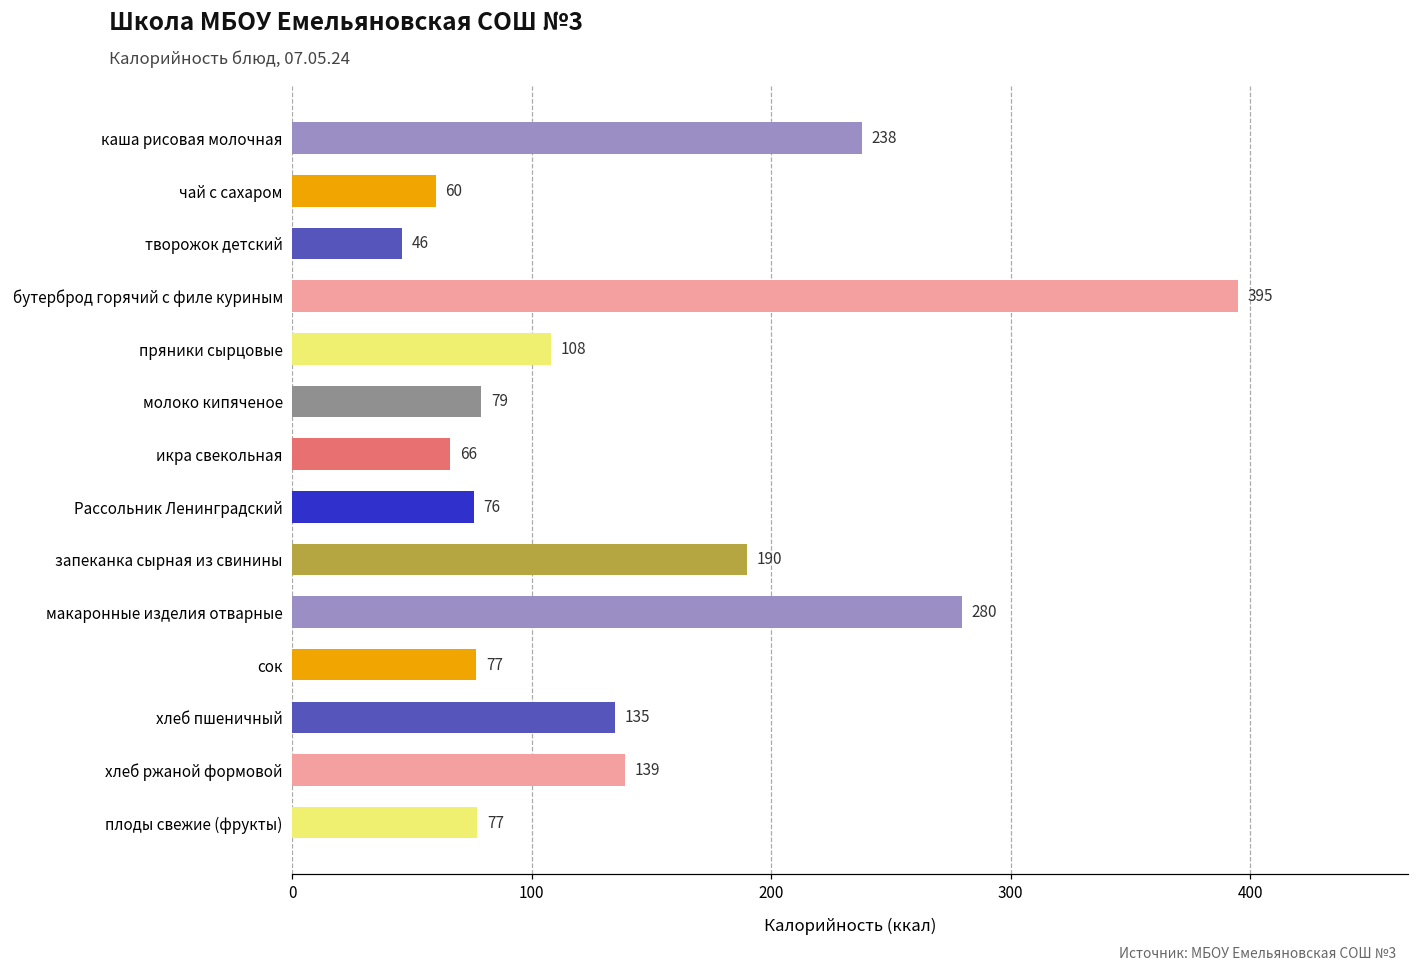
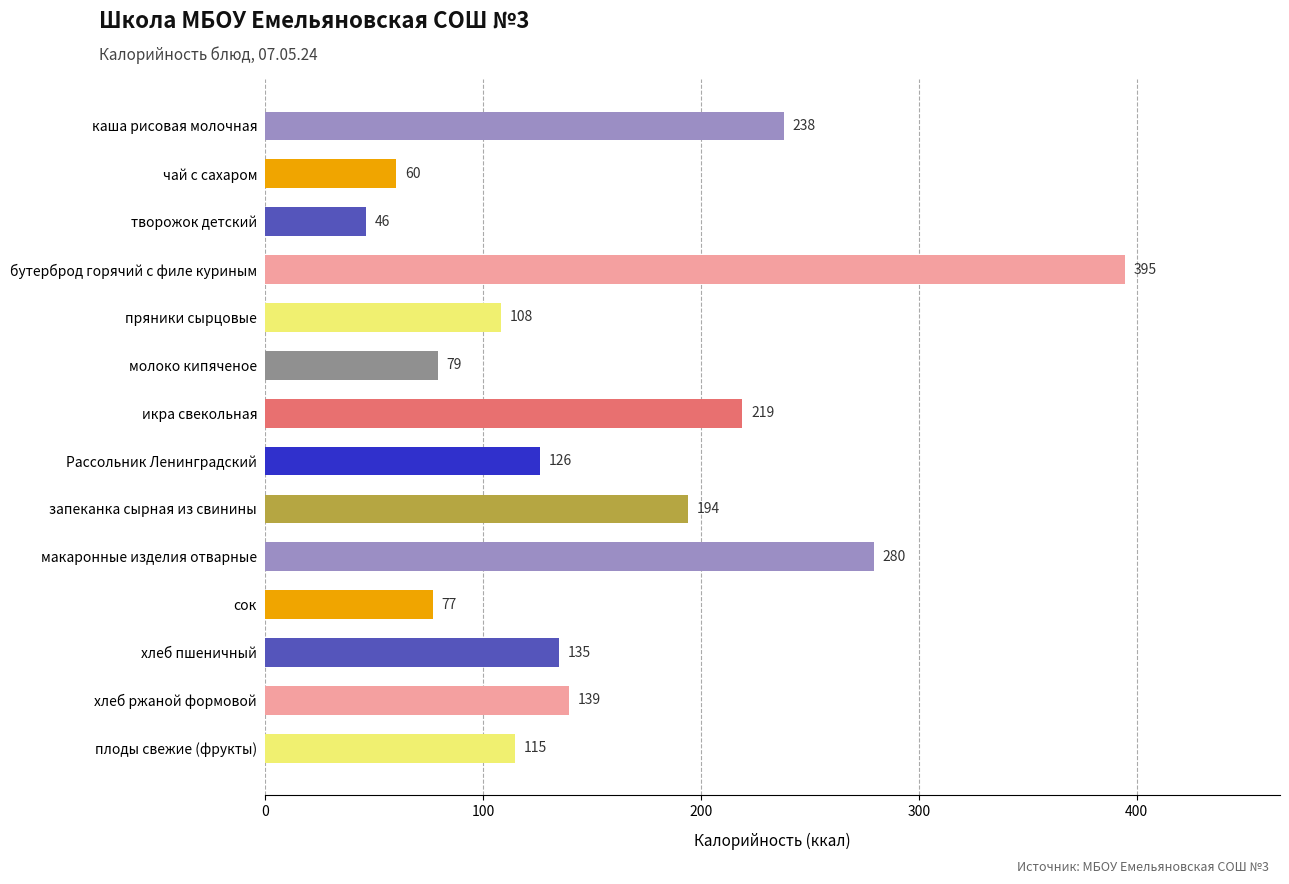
  {
    "каша рисовая молочная": 238,
    "чай с сахаром": 60,
    "творожок детский": 46,
    "бутерброд горячий с филе куриным": 395,
    "пряники сырцовые": 108,
    "молоко кипяченое": 79,
-   "икра свекольная": 66,
-   "Рассольник Ленинградский": 76,
-   "запеканка сырная из свинины": 190,
+   "икра свекольная": 219,
+   "Рассольник Ленинградский": 126,
+   "запеканка сырная из свинины": 194,
    "макаронные изделия отварные": 280,
    "сок": 77,
    "хлеб пшеничный": 135,
    "хлеб ржаной формовой": 139,
-   "плоды свежие (фрукты)": 77
+   "плоды свежие (фрукты)": 115
  }
